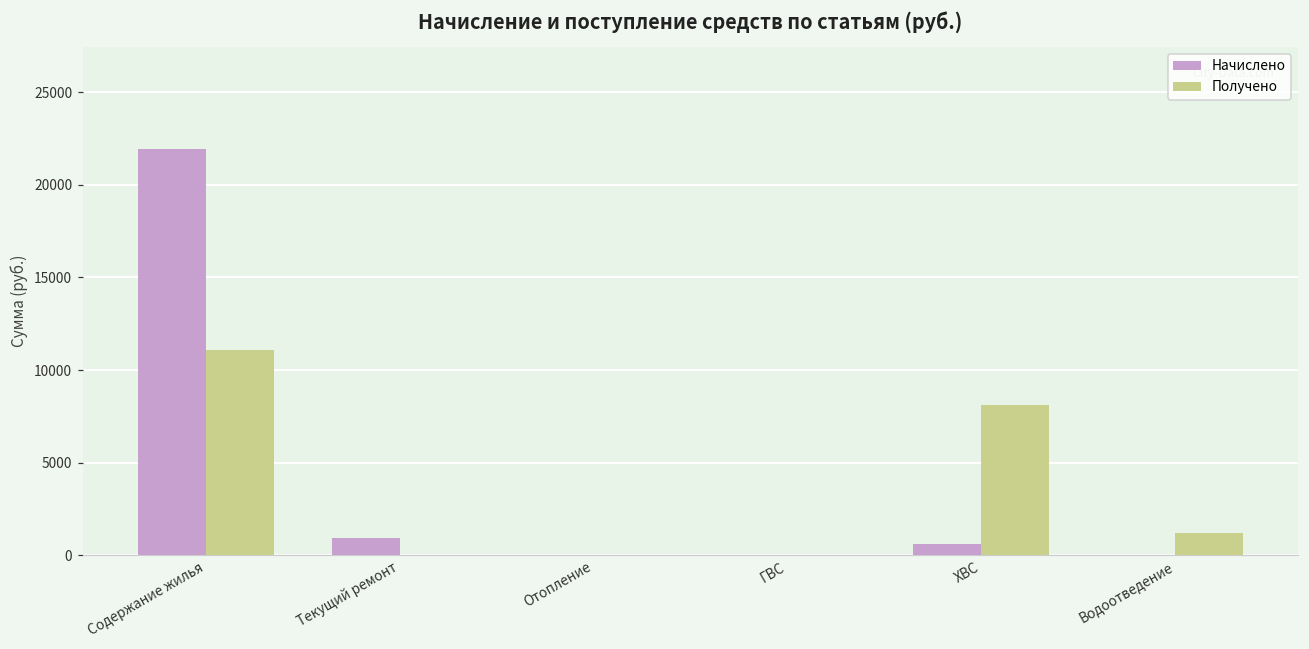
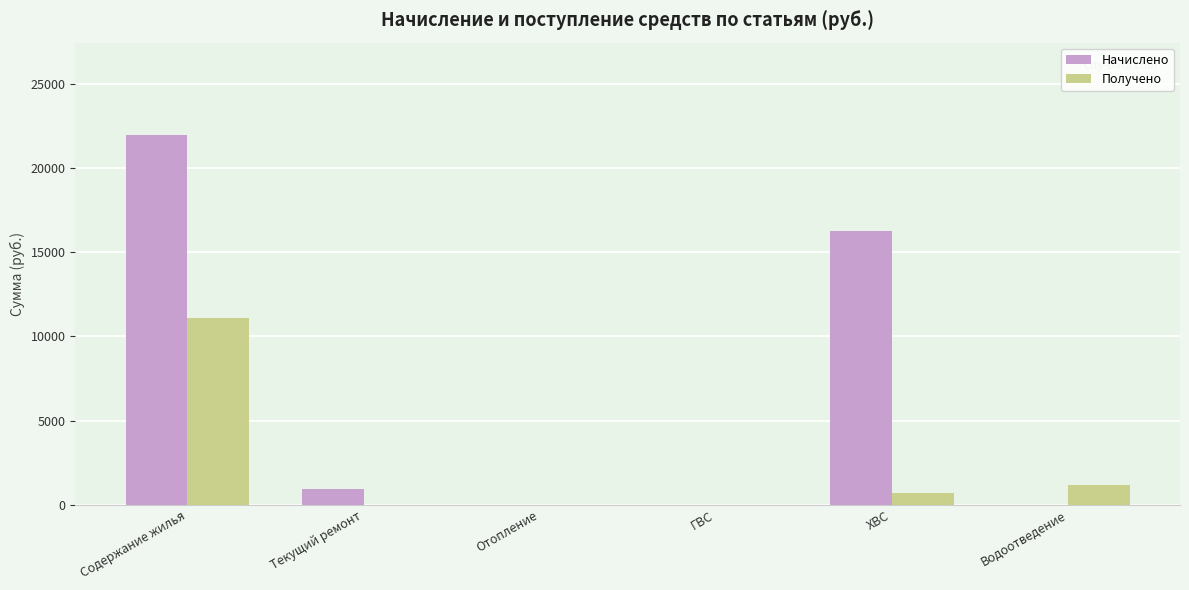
  {
    "Начислено": {
      "Содержание жилья": 22000,
      "Текущий ремонт": 900,
      "Отопление": 0,
      "ГВС": 0,
-     "ХВС": 600,
+     "ХВС": 16300,
      "Водоотведение": 0
    },
    "Получено": {
      "Содержание жилья": 11100,
      "Текущий ремонт": 0,
      "Отопление": 0,
      "ГВС": 0,
-     "ХВС": 8100,
+     "ХВС": 700,
      "Водоотведение": 1200
    }
  }
